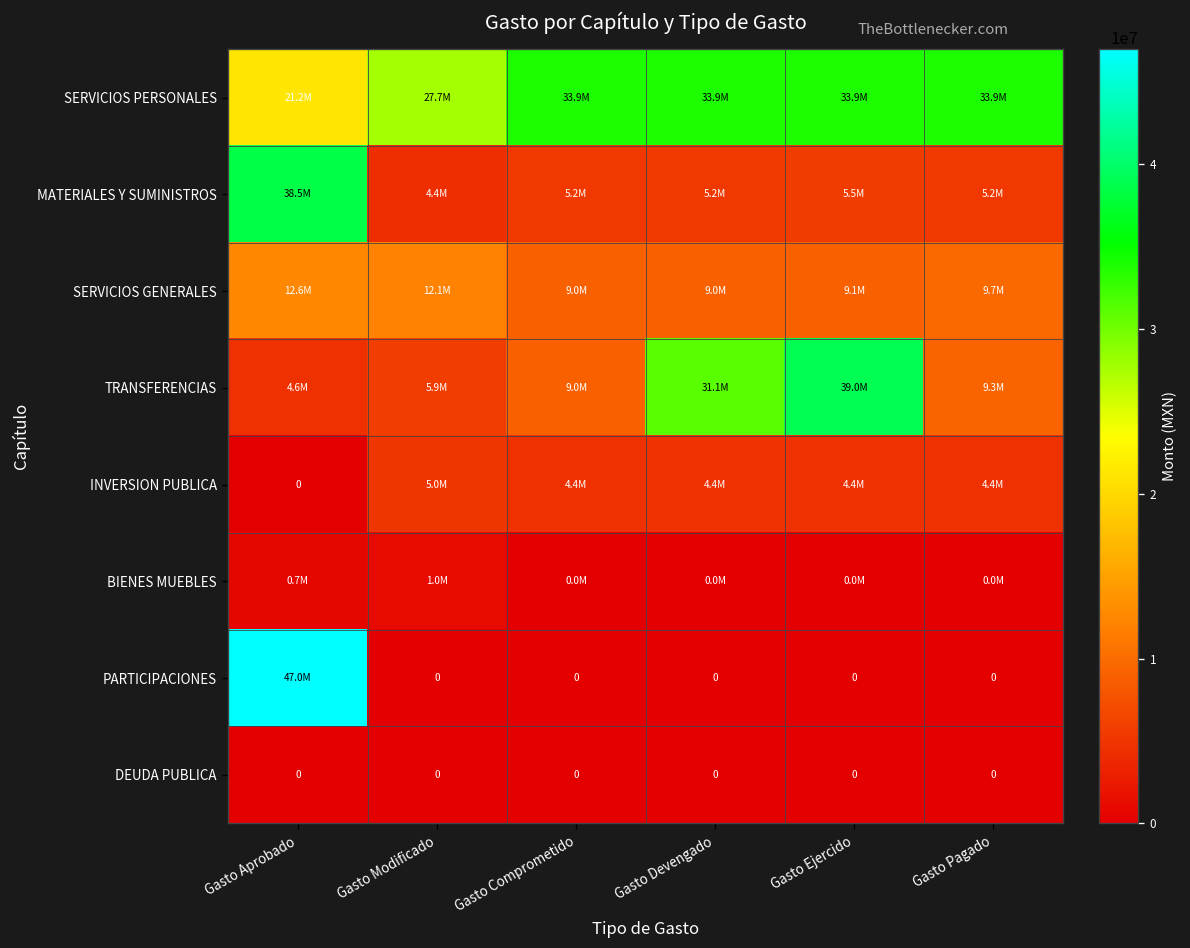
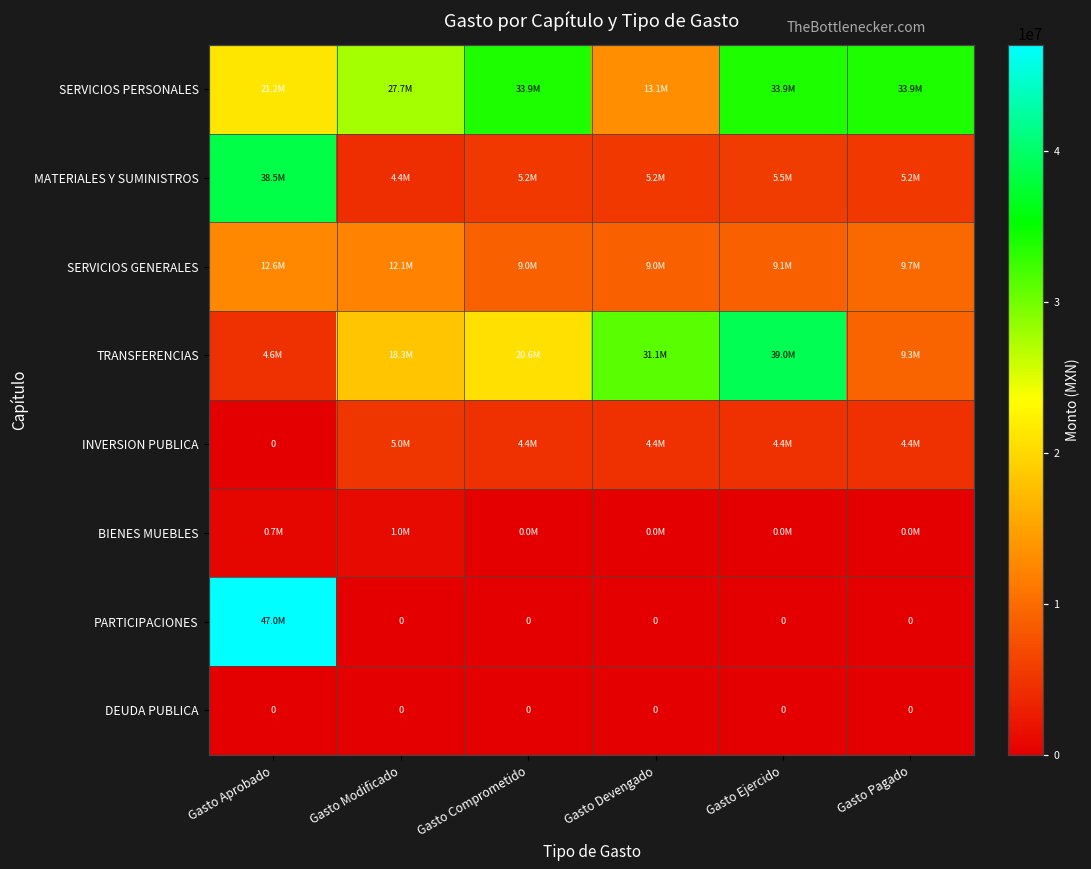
  {
    "SERVICIOS PERSONALES": {
      "Gasto Aprobado": "21.2M",
      "Gasto Modificado": "27.7M",
      "Gasto Comprometido": "33.9M",
-     "Gasto Devengado": "33.9M",
+     "Gasto Devengado": "13.1M",
      "Gasto Ejercido": "33.9M",
      "Gasto Pagado": "33.9M"
    },
    "MATERIALES Y SUMINISTROS": {
      "Gasto Aprobado": "38.5M",
      "Gasto Modificado": "4.4M",
      "Gasto Comprometido": "5.2M",
      "Gasto Devengado": "5.2M",
      "Gasto Ejercido": "5.5M",
      "Gasto Pagado": "5.2M"
    },
    "SERVICIOS GENERALES": {
      "Gasto Aprobado": "12.6M",
      "Gasto Modificado": "12.1M",
      "Gasto Comprometido": "9.0M",
      "Gasto Devengado": "9.0M",
      "Gasto Ejercido": "9.1M",
      "Gasto Pagado": "9.7M"
    },
    "TRANSFERENCIAS": {
      "Gasto Aprobado": "4.6M",
-     "Gasto Modificado": "5.9M",
-     "Gasto Comprometido": "9.0M",
+     "Gasto Modificado": "18.3M",
+     "Gasto Comprometido": "20.6M",
      "Gasto Devengado": "31.1M",
      "Gasto Ejercido": "39.0M",
      "Gasto Pagado": "9.3M"
    },
    "INVERSION PUBLICA": {
      "Gasto Aprobado": "0",
      "Gasto Modificado": "5.0M",
      "Gasto Comprometido": "4.4M",
      "Gasto Devengado": "4.4M",
      "Gasto Ejercido": "4.4M",
      "Gasto Pagado": "4.4M"
    },
    "BIENES MUEBLES": {
      "Gasto Aprobado": "0.7M",
      "Gasto Modificado": "1.0M",
      "Gasto Comprometido": "0.0M",
      "Gasto Devengado": "0.0M",
      "Gasto Ejercido": "0.0M",
      "Gasto Pagado": "0.0M"
    },
    "PARTICIPACIONES": {
      "Gasto Aprobado": "47.0M",
      "Gasto Modificado": "0",
      "Gasto Comprometido": "0",
      "Gasto Devengado": "0",
      "Gasto Ejercido": "0",
      "Gasto Pagado": "0"
    },
    "DEUDA PUBLICA": {
      "Gasto Aprobado": "0",
      "Gasto Modificado": "0",
      "Gasto Comprometido": "0",
      "Gasto Devengado": "0",
      "Gasto Ejercido": "0",
      "Gasto Pagado": "0"
    }
  }
